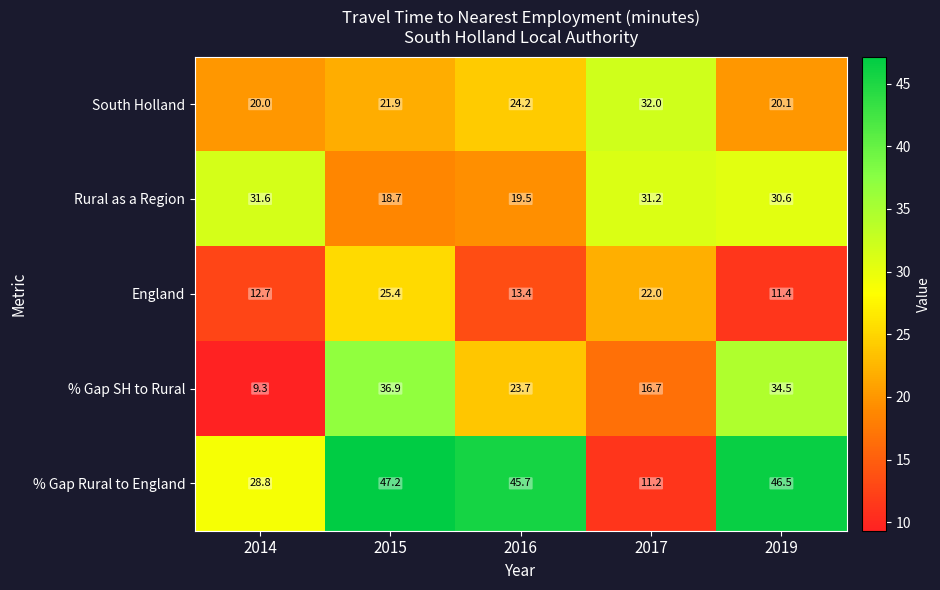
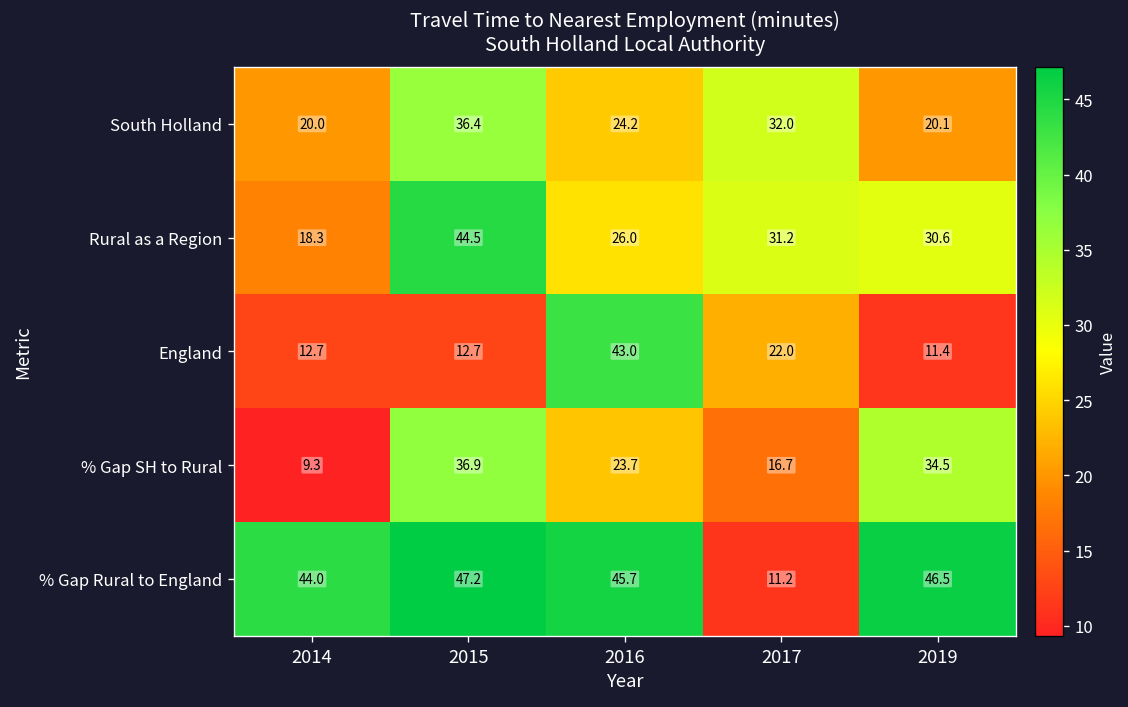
  {
    "South Holland": {
-     "2015": 21.9
+     "2015": 36.4
    },
    "Rural as a Region": {
-     "2014": 31.6,
-     "2015": 18.7,
-     "2016": 19.5
+     "2014": 18.3,
+     "2015": 44.5,
+     "2016": 26.0
    },
    "England": {
-     "2015": 25.4,
-     "2016": 13.4
+     "2015": 12.7,
+     "2016": 43.0
    },
    "% Gap Rural to England": {
-     "2014": 28.8
+     "2014": 44.0
    }
  }
